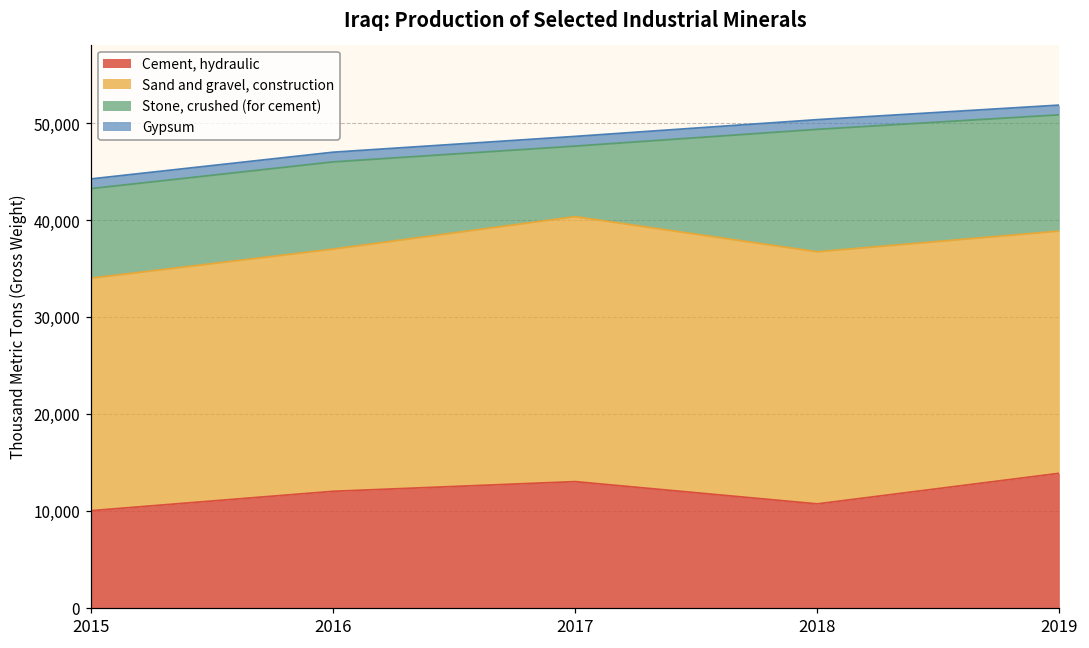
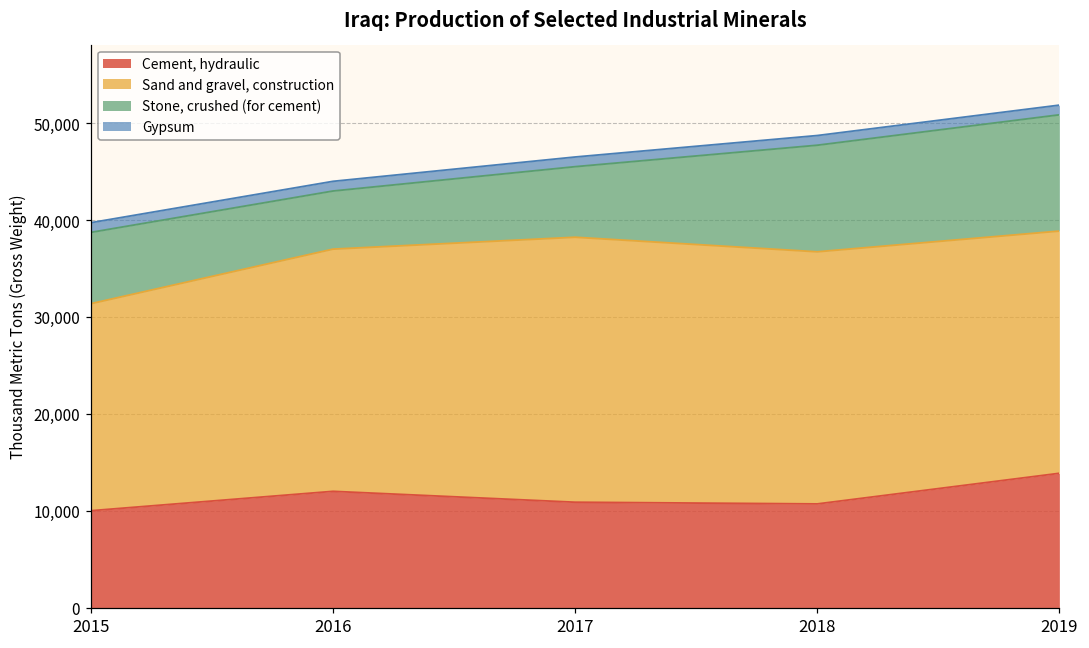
  {
    "Cement, hydraulic": {
      "2015": "10,000",
      "2016": "12,000",
-     "2017": "13,000",
+     "2017": "11,000",
      "2018": "11,000",
      "2019": "14,000"
    },
    "Sand and gravel, construction": {
-     "2015": "24,000",
+     "2015": "21,000",
      "2016": "25,000",
      "2017": "27,000",
      "2018": "26,000",
      "2019": "25,000"
    },
    "Stone, crushed (for cement)": {
-     "2015": "9,000",
-     "2016": "9,000",
+     "2015": "7,000",
+     "2016": "6,000",
      "2017": "7,000",
-     "2018": "13,000",
+     "2018": "11,000",
      "2019": "12,000"
    },
    "Gypsum": {
      "2015": "1,000",
      "2016": "1,000",
      "2017": "1,000",
      "2018": "1,000",
      "2019": "1,000"
    }
  }
